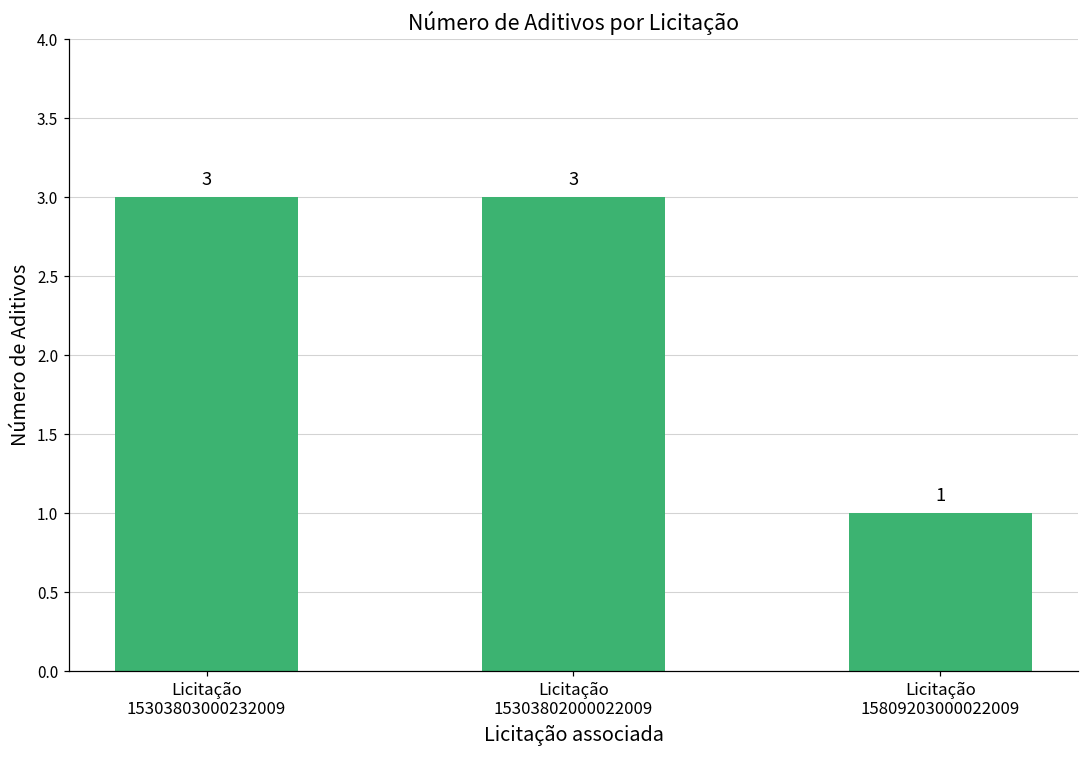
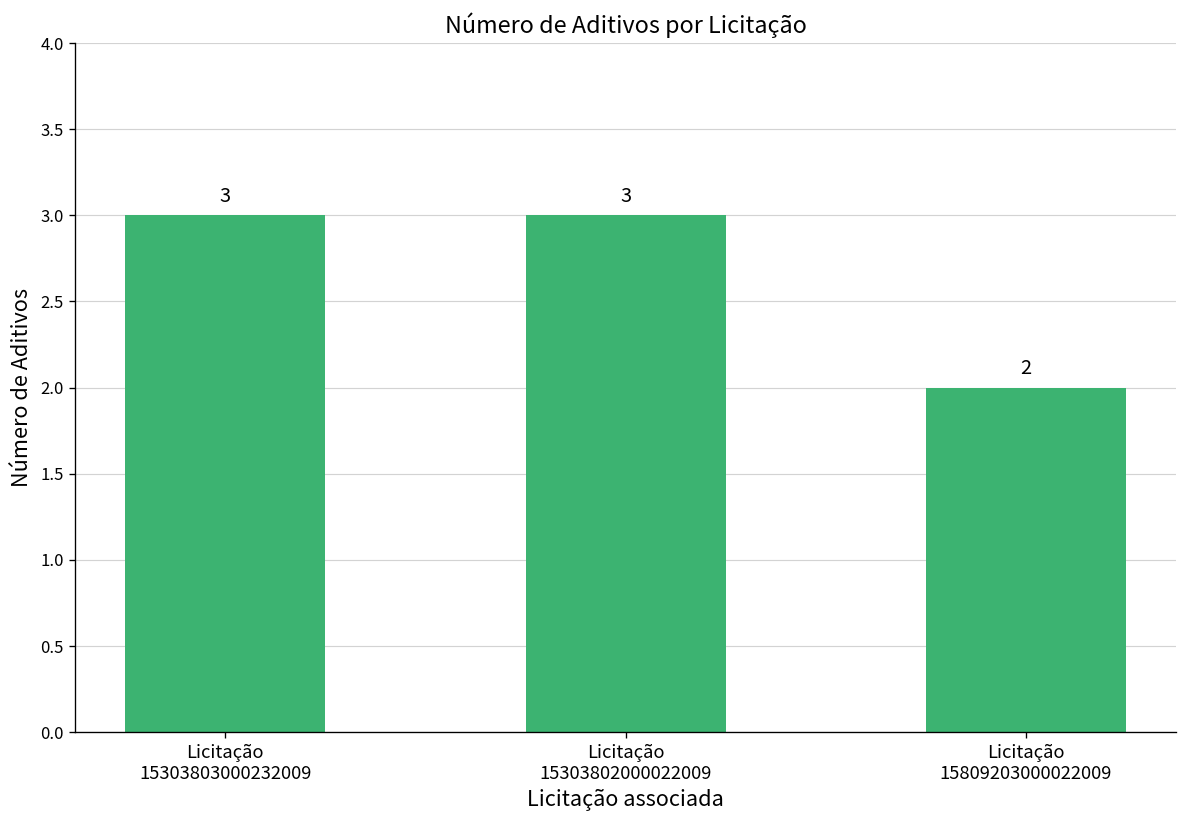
  {
    "Licitação 15303803000232009": 3,
    "Licitação 15303802000022009": 3,
-   "Licitação 15809203000022009": 1
+   "Licitação 15809203000022009": 2
  }
